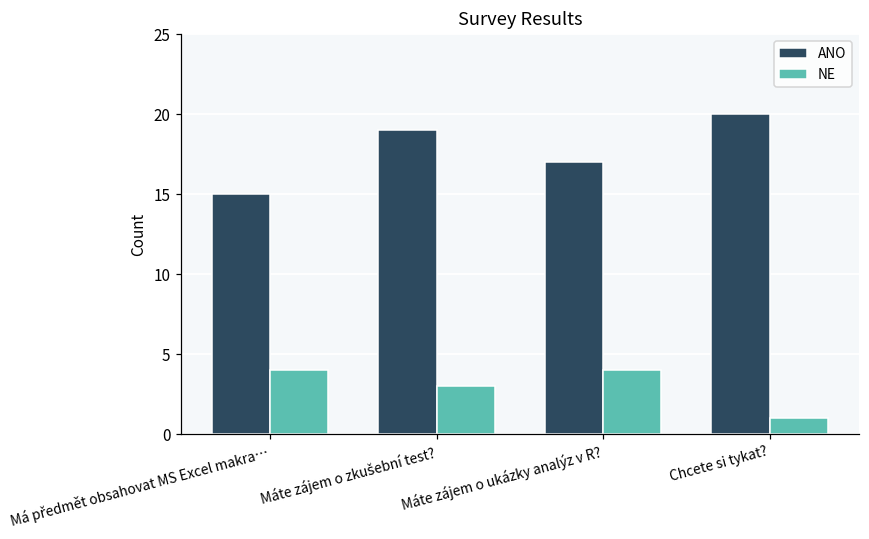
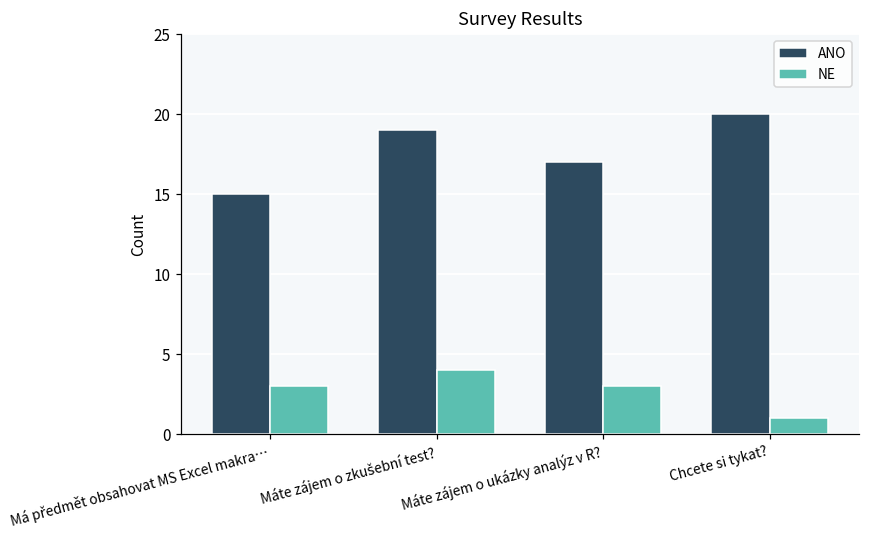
  {
    "ANO": {
      "Má předmět obsahovat MS Excel makra…": 15,
      "Máte zájem o zkušební test?": 19,
      "Máte zájem o ukázky analýz v R?": 17,
      "Chcete si tykat?": 20
    },
    "NE": {
-     "Má předmět obsahovat MS Excel makra…": 4,
-     "Máte zájem o zkušební test?": 3,
-     "Máte zájem o ukázky analýz v R?": 4,
+     "Má předmět obsahovat MS Excel makra…": 3,
+     "Máte zájem o zkušební test?": 4,
+     "Máte zájem o ukázky analýz v R?": 3,
      "Chcete si tykat?": 1
    }
  }
